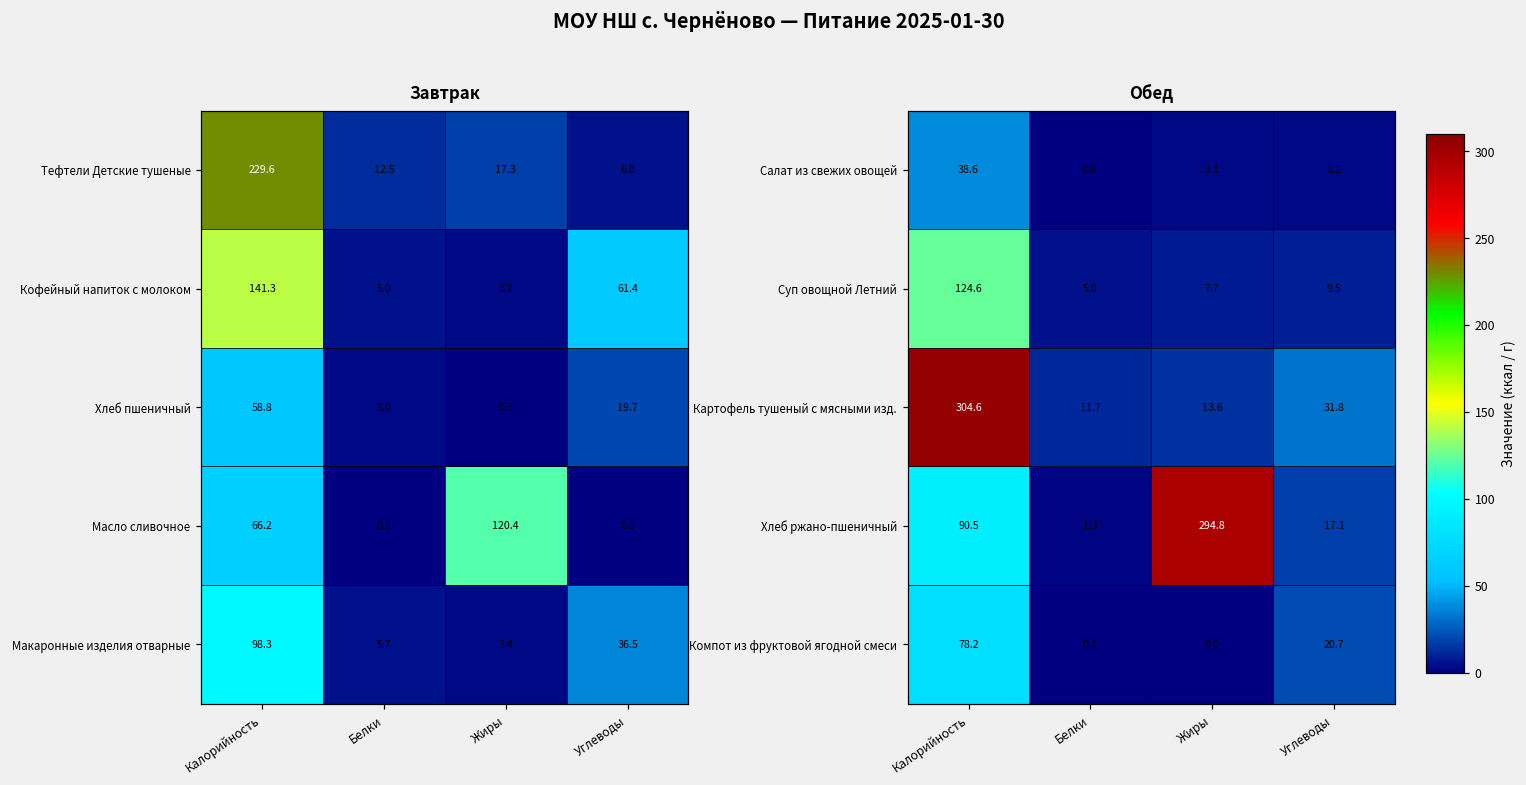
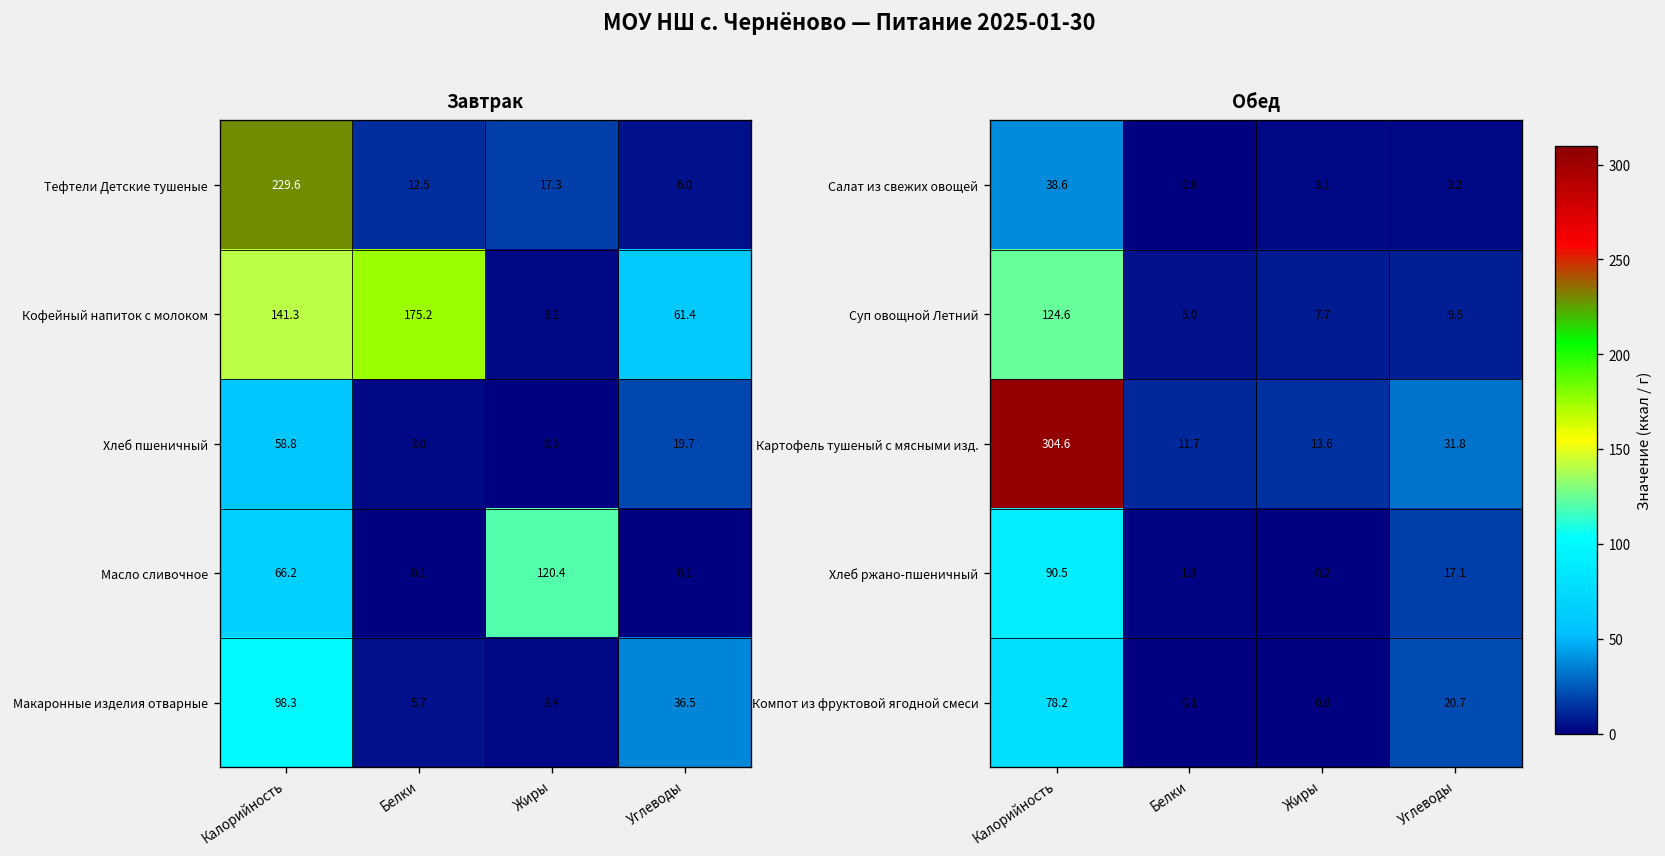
  {
    "Завтрак": {
      "Тефтели Детские тушеные": {
        "Калорийность": 229.6,
        "Белки": 12.5,
        "Жиры": 17.3,
        "Углеводы": 6.0
      },
      "Кофейный напиток с молоком": {
        "Калорийность": 141.3,
-       "Белки": 5.0,
+       "Белки": 175.2,
        "Жиры": 3.2,
        "Углеводы": 61.4
      },
      "Хлеб пшеничный": {
        "Калорийность": 58.8,
        "Белки": 3.0,
        "Жиры": 0.3,
        "Углеводы": 19.7
      },
      "Масло сливочное": {
        "Калорийность": 66.2,
        "Белки": 0.1,
        "Жиры": 120.4,
        "Углеводы": 0.1
      },
      "Макаронные изделия отварные": {
        "Калорийность": 98.3,
        "Белки": 5.7,
        "Жиры": 3.4,
        "Углеводы": 36.5
      }
    },
    "Обед": {
      "Салат из свежих овощей": {
        "Калорийность": 38.6,
        "Белки": 0.6,
        "Жиры": 3.1,
        "Углеводы": 3.2
      },
      "Суп овощной Летний": {
        "Калорийность": 124.6,
        "Белки": 5.0,
        "Жиры": 7.7,
        "Углеводы": 9.5
      },
      "Картофель тушеный с мясными изд.": {
        "Калорийность": 304.6,
        "Белки": 11.7,
        "Жиры": 13.6,
        "Углеводы": 31.8
      },
      "Хлеб ржано-пшеничный": {
        "Калорийность": 90.5,
        "Белки": 1.3,
-       "Жиры": 294.8,
+       "Жиры": 0.2,
        "Углеводы": 17.1
      },
      "Компот из фруктовой ягодной смеси": {
        "Калорийность": 78.2,
        "Белки": 0.1,
        "Жиры": 0.0,
        "Углеводы": 20.7
      }
    }
  }
